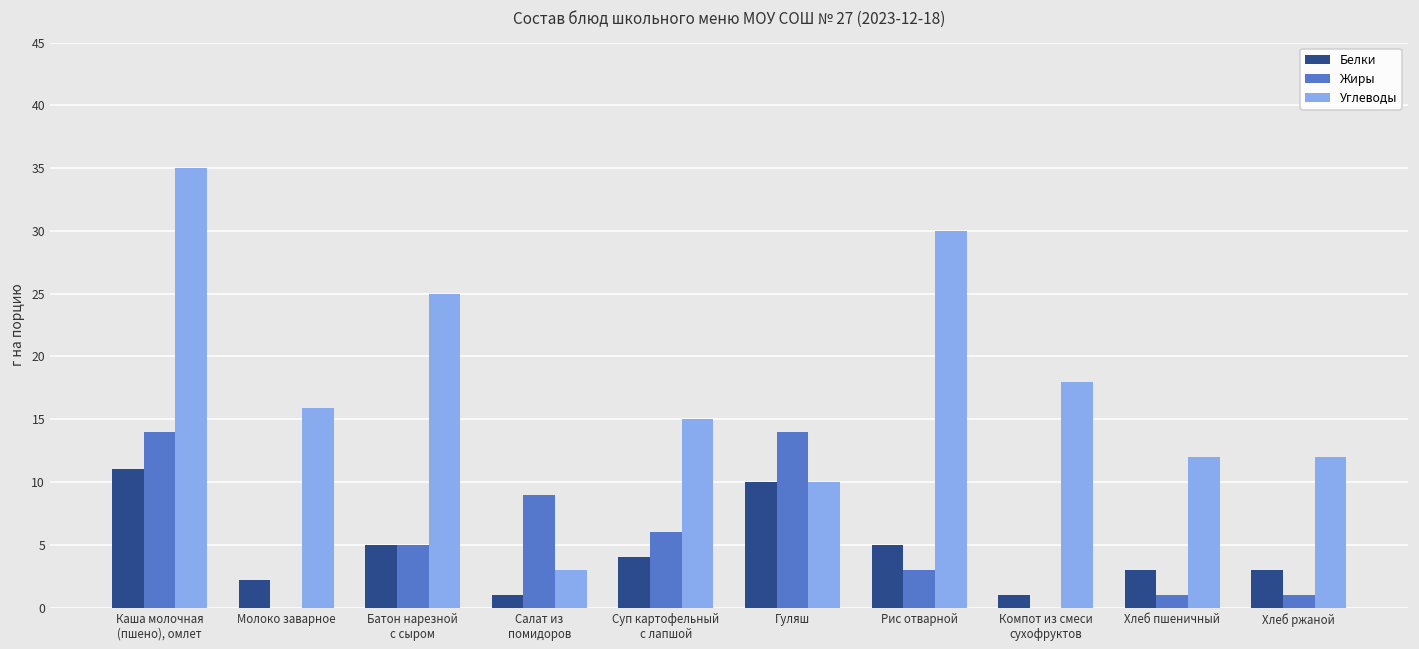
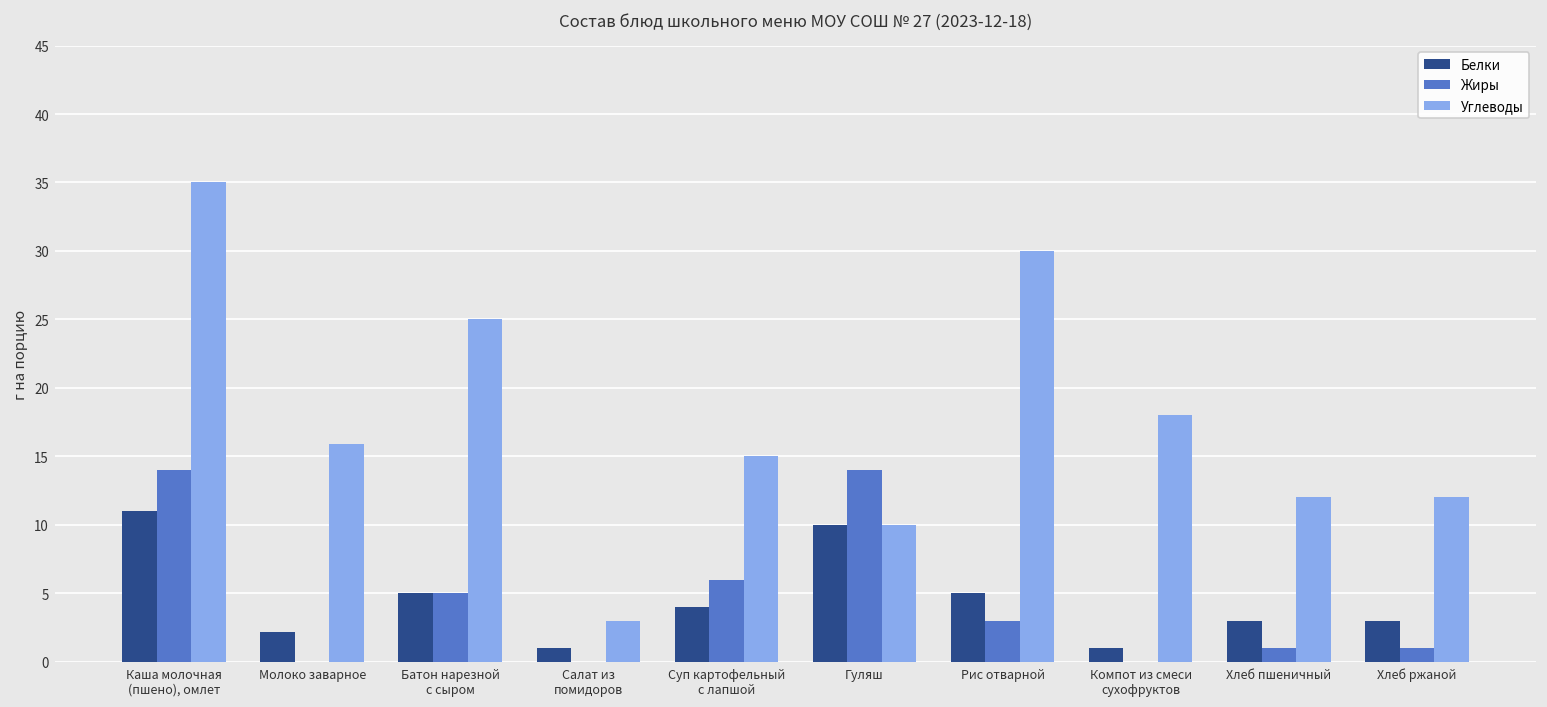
  {
    "Белки": {
      "Каша молочная (пшено), омлет": 11,
      "Молоко заварное": 2,
      "Батон нарезной с сыром": 5,
      "Салат из помидоров": 1,
      "Суп картофельный с лапшой": 4,
      "Гуляш": 10,
      "Рис отварной": 5,
      "Компот из смеси сухофруктов": 1,
      "Хлеб пшеничный": 3,
      "Хлеб ржаной": 3
    },
    "Жиры": {
      "Каша молочная (пшено), омлет": 14,
      "Молоко заварное": 0,
      "Батон нарезной с сыром": 5,
-     "Салат из помидоров": 9,
+     "Салат из помидоров": 0,
      "Суп картофельный с лапшой": 6,
      "Гуляш": 14,
      "Рис отварной": 3,
      "Компот из смеси сухофруктов": 0,
      "Хлеб пшеничный": 1,
      "Хлеб ржаной": 1
    },
    "Углеводы": {
      "Каша молочная (пшено), омлет": 35,
      "Молоко заварное": 16,
      "Батон нарезной с сыром": 25,
      "Салат из помидоров": 3,
      "Суп картофельный с лапшой": 15,
      "Гуляш": 10,
      "Рис отварной": 30,
      "Компот из смеси сухофруктов": 18,
      "Хлеб пшеничный": 12,
      "Хлеб ржаной": 12
    }
  }
